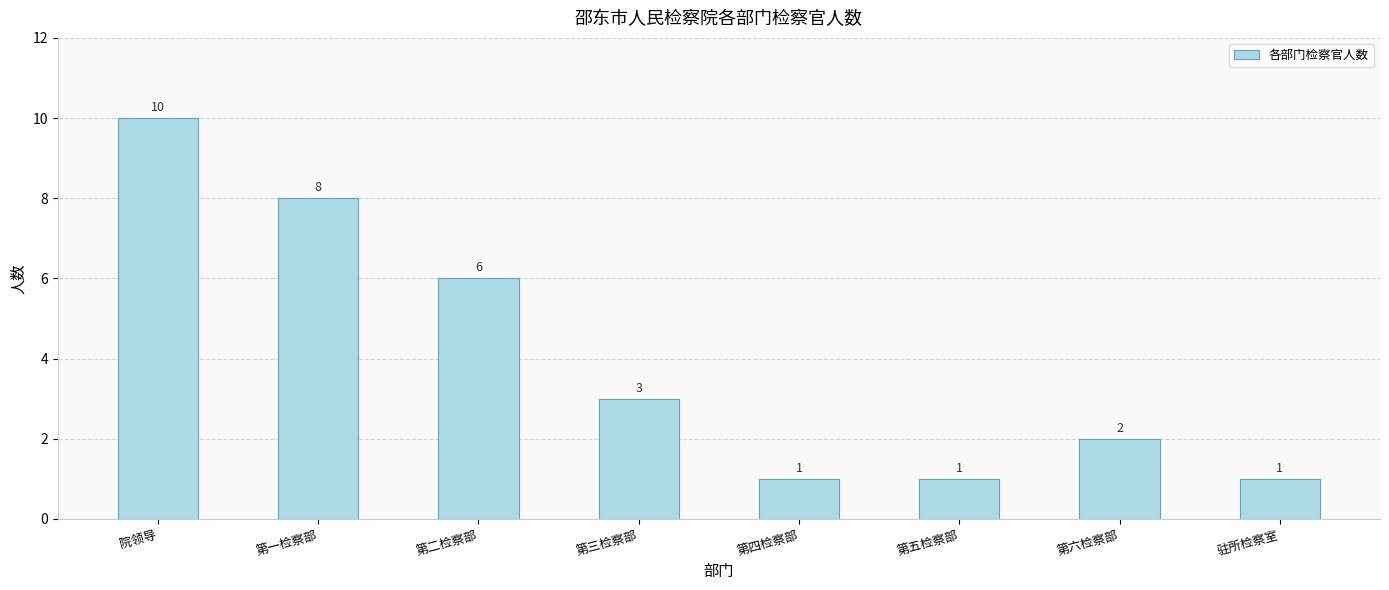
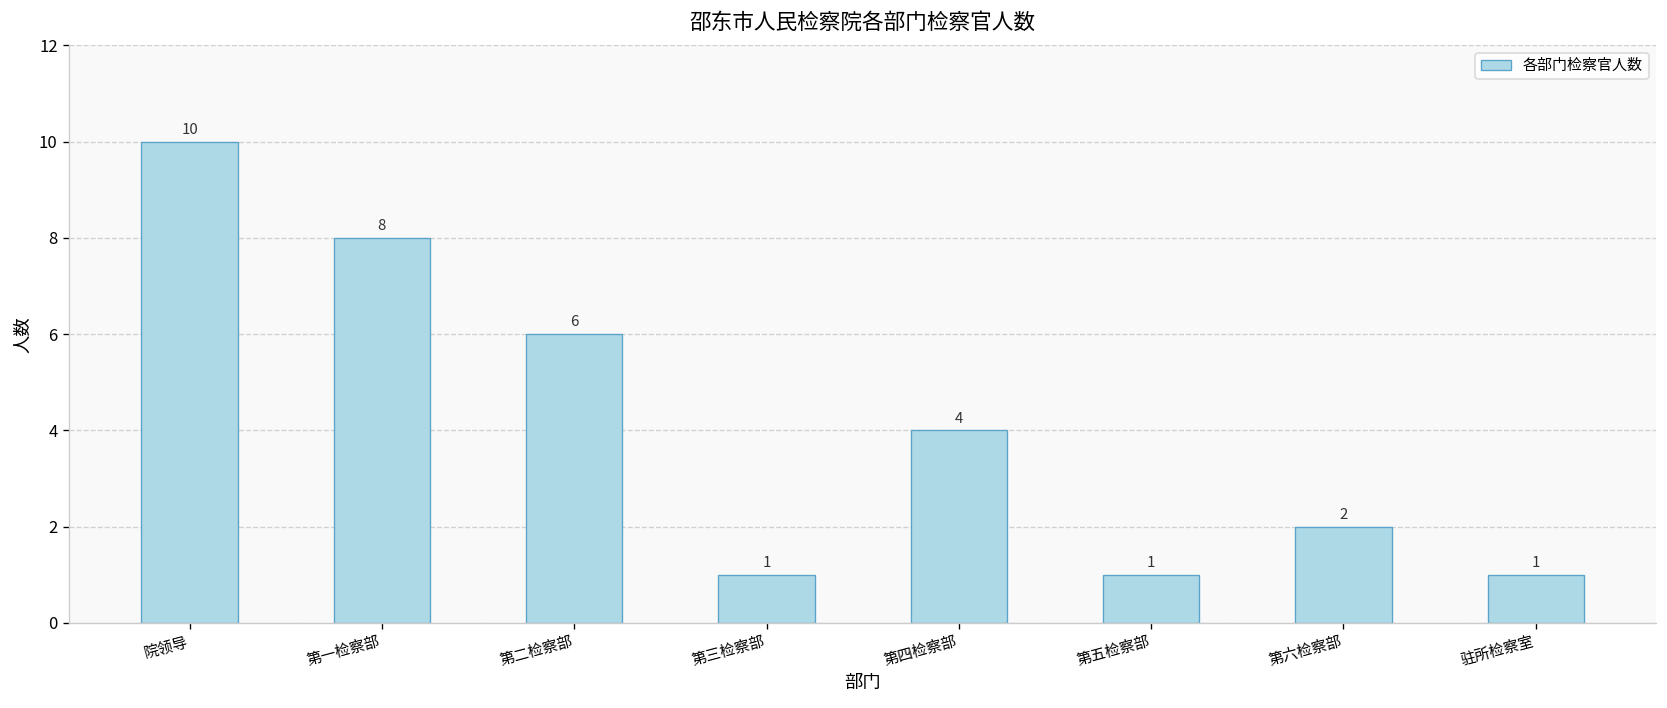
  {
    "院领导": 10,
    "第一检察部": 8,
    "第二检察部": 6,
-   "第三检察部": 3,
-   "第四检察部": 1,
+   "第三检察部": 1,
+   "第四检察部": 4,
    "第五检察部": 1,
    "第六检察部": 2,
    "驻所检察室": 1
  }
